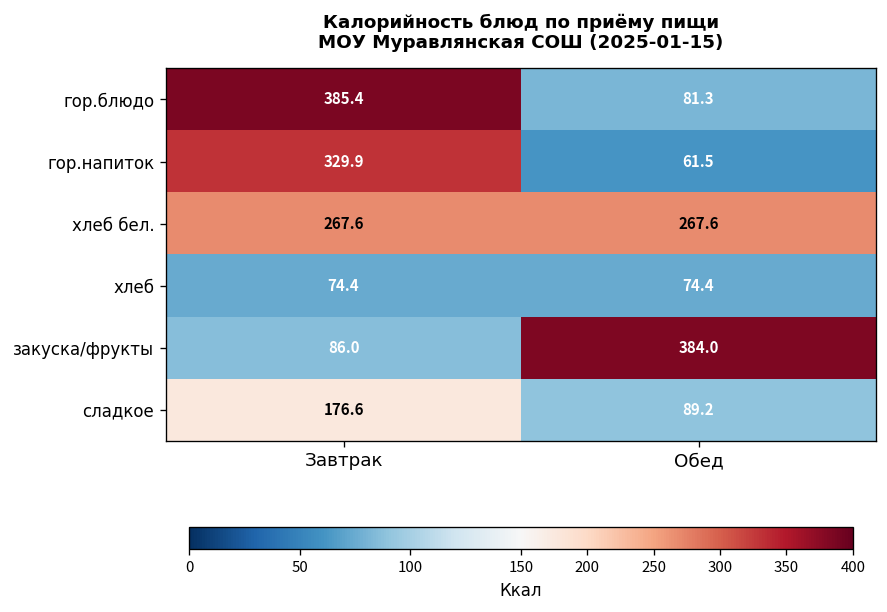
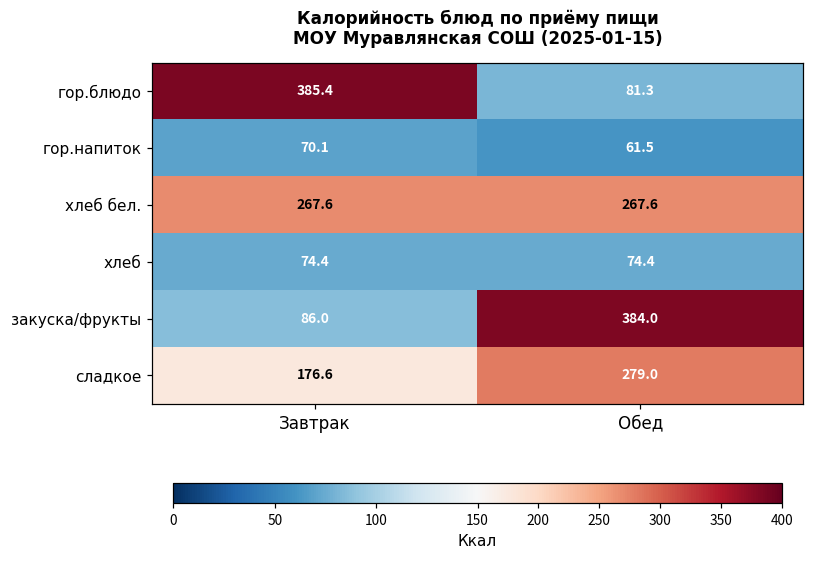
  {
    "гор.блюдо": {
      "Завтрак": 385.4,
      "Обед": 81.3
    },
    "гор.напиток": {
-     "Завтрак": 329.9,
+     "Завтрак": 70.1,
      "Обед": 61.5
    },
    "хлеб бел.": {
      "Завтрак": 267.6,
      "Обед": 267.6
    },
    "хлеб": {
      "Завтрак": 74.4,
      "Обед": 74.4
    },
    "закуска/фрукты": {
      "Завтрак": 86.0,
      "Обед": 384.0
    },
    "сладкое": {
      "Завтрак": 176.6,
-     "Обед": 89.2
+     "Обед": 279.0
    }
  }
